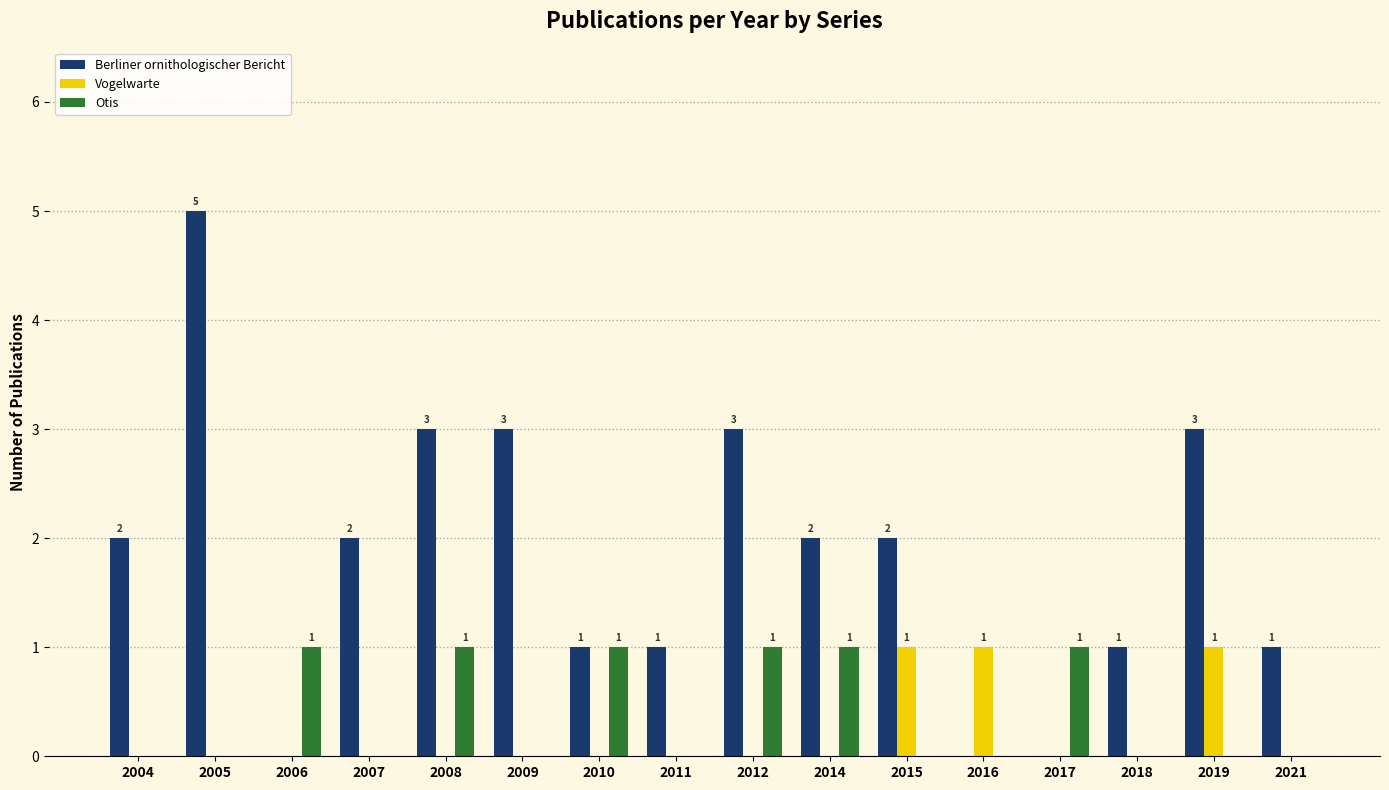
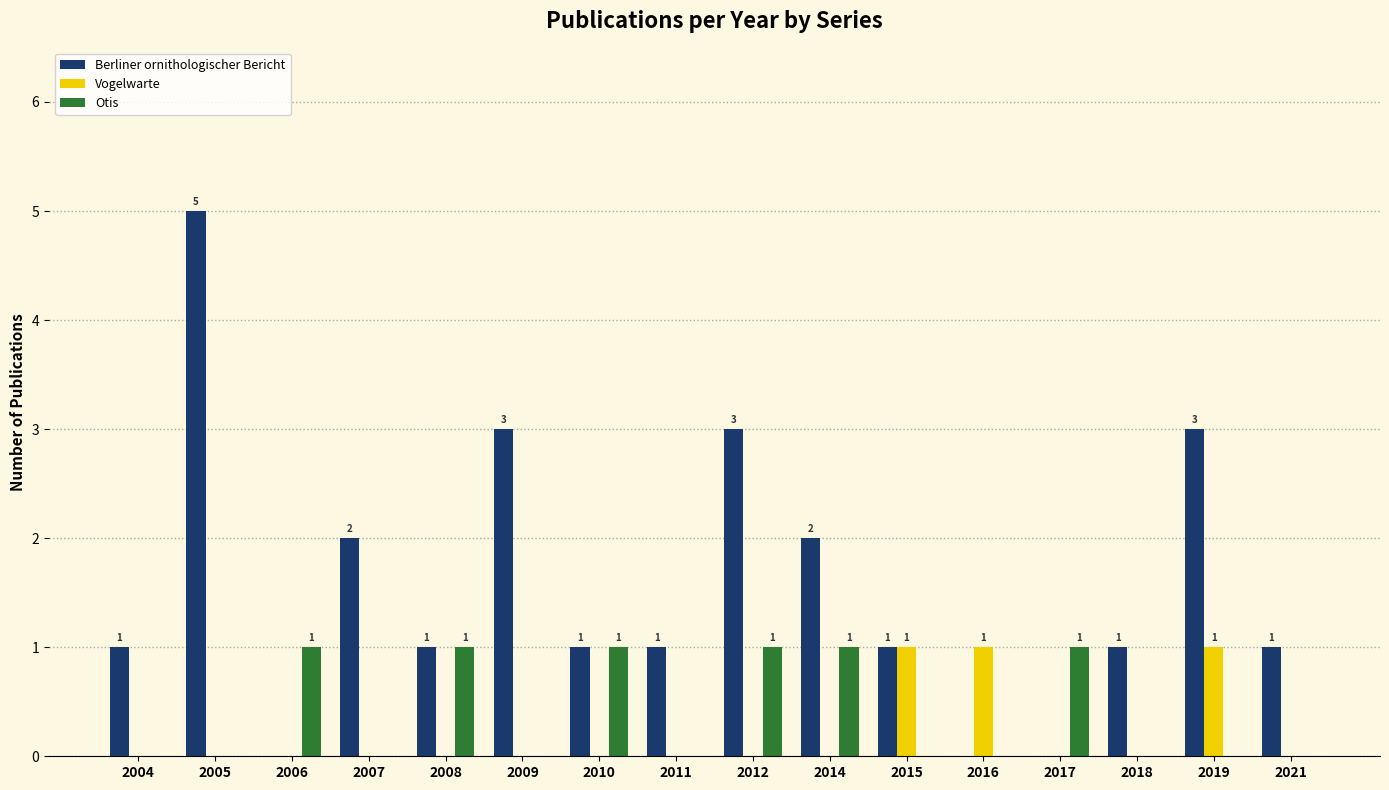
  {
    "Berliner ornithologischer Bericht": {
-     "2004": 2,
+     "2004": 1,
      "2005": 5,
      "2007": 2,
-     "2008": 3,
+     "2008": 1,
      "2009": 3,
      "2010": 1,
      "2011": 1,
      "2012": 3,
      "2014": 2,
-     "2015": 2,
+     "2015": 1,
      "2018": 1,
      "2019": 3,
      "2021": 1
    },
    "Vogelwarte": {
      "2015": 1,
      "2016": 1,
      "2019": 1
    },
    "Otis": {
      "2006": 1,
      "2008": 1,
      "2010": 1,
      "2012": 1,
      "2014": 1,
      "2017": 1
    }
  }
